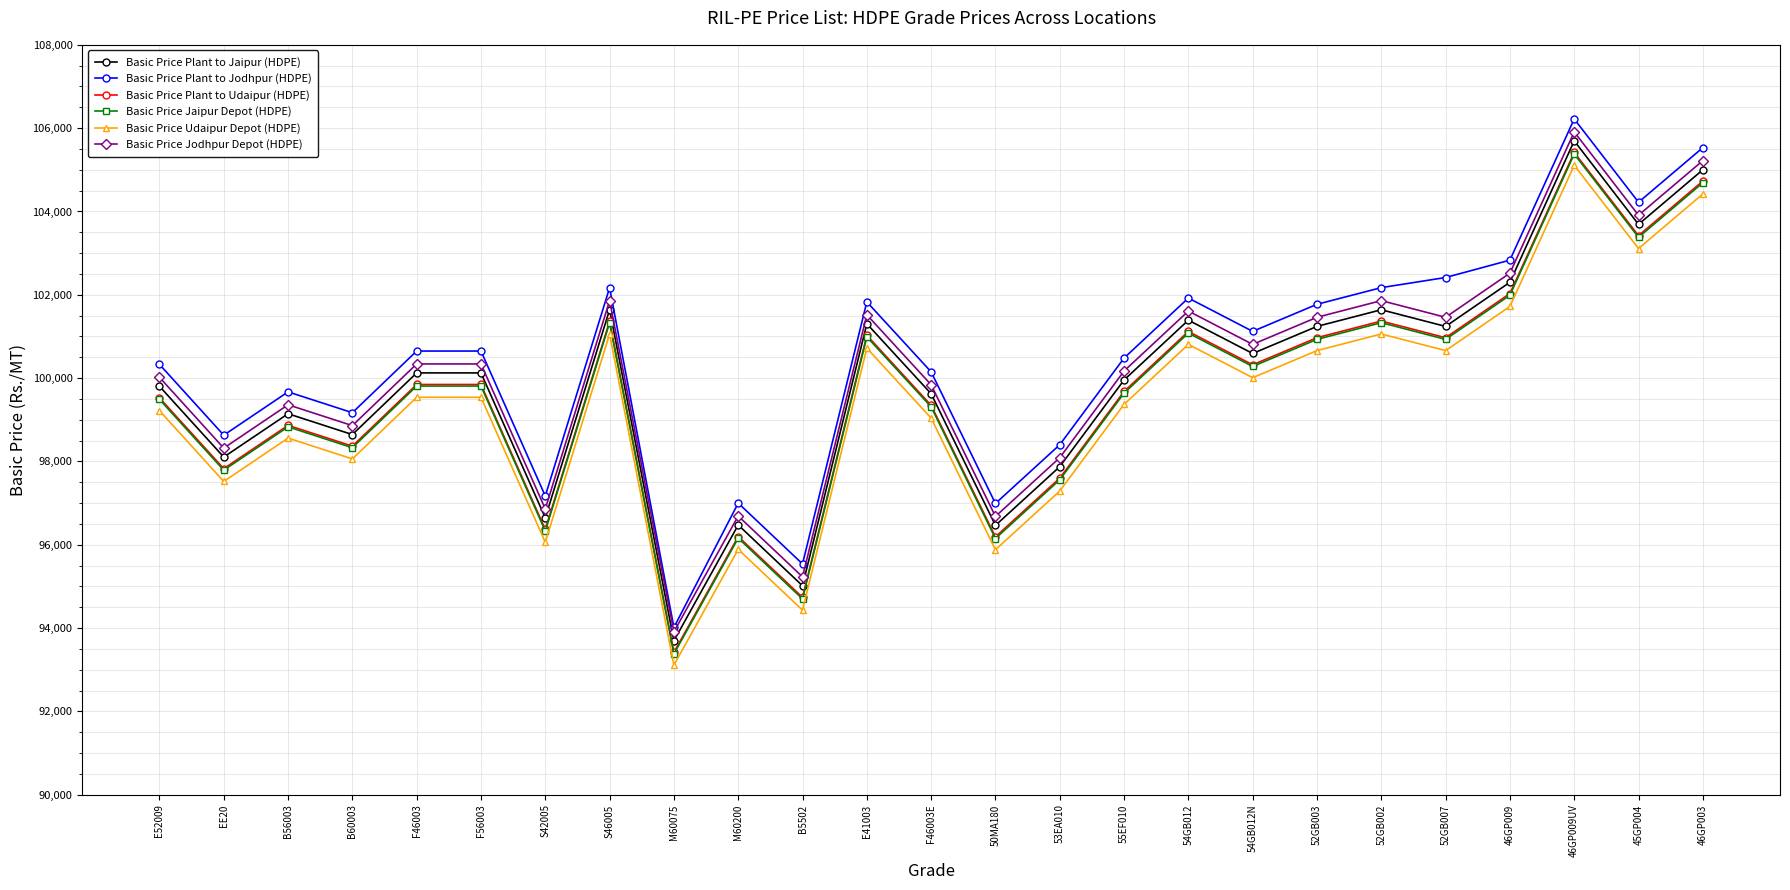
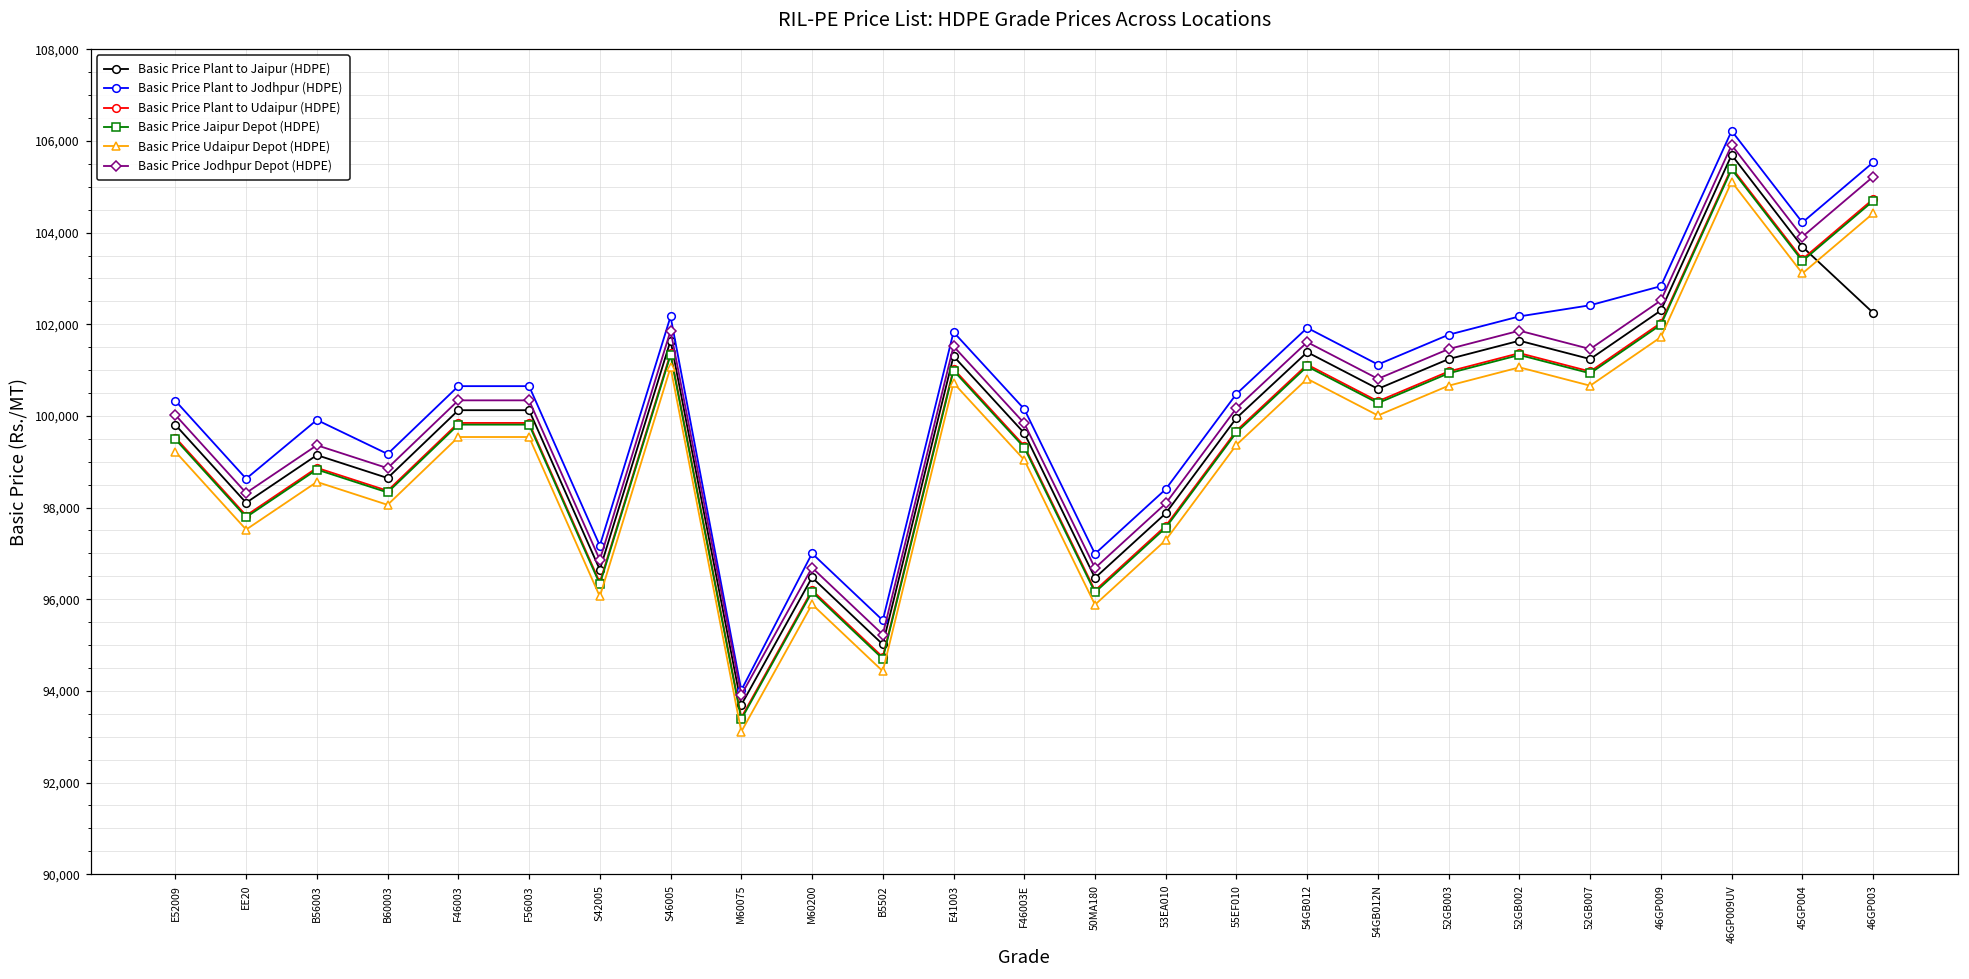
  {
    "Basic Price Plant to Jaipur (HDPE)": {
      "E52009": "99,800",
      "EE20": "98,100",
      "B56003": "99,100",
      "B60003": "98,600",
      "F46003": "100,100",
      "F56003": "100,100",
      "S42005": "96,600",
      "S46005": "101,600",
      "M60075": "93,700",
      "M60200": "96,500",
      "B5502": "95,000",
      "E41003": "101,300",
      "F46003E": "99,600",
      "50MA180": "96,500",
      "53EA010": "97,900",
      "55EF010": "100,000",
      "54GB012": "101,400",
      "54GB012N": "100,600",
      "52GB003": "101,200",
      "52GB002": "101,600",
      "52GB007": "101,200",
      "46GP009": "102,300",
      "46GP009UV": "105,700",
      "45GP004": "103,700",
-     "46GP003": "105,000"
+     "46GP003": "102,300"
    },
    "Basic Price Plant to Jodhpur (HDPE)": {
      "E52009": "100,300",
      "EE20": "98,600",
-     "B56003": "99,700",
+     "B56003": "99,900",
      "B60003": "99,200",
      "F46003": "100,700",
      "F56003": "100,700",
      "S42005": "97,200",
      "S46005": "102,200",
      "M60075": "94,000",
      "M60200": "97,000",
      "B5502": "95,500",
      "E41003": "101,800",
      "F46003E": "100,200",
      "50MA180": "97,000",
      "53EA010": "98,400",
      "55EF010": "100,500",
      "54GB012": "101,900",
      "54GB012N": "101,100",
      "52GB003": "101,800",
      "52GB002": "102,200",
      "52GB007": "102,400",
      "46GP009": "102,800",
      "46GP009UV": "106,200",
      "45GP004": "104,200",
      "46GP003": "105,500"
    },
    "Basic Price Udaipur Depot (HDPE)": {
      "E52009": "99,200",
      "EE20": "97,500",
      "B56003": "98,600",
      "B60003": "98,100",
      "F46003": "99,500",
      "F56003": "99,500",
      "S42005": "96,100",
      "S46005": "101,100",
      "M60075": "93,100",
      "M60200": "95,900",
      "B5502": "94,400",
      "E41003": "100,700",
      "F46003E": "99,000",
      "50MA180": "95,900",
      "53EA010": "97,300",
      "55EF010": "99,400",
      "54GB012": "100,800",
      "54GB012N": "100,000",
      "52GB003": "100,700",
      "52GB002": "101,100",
      "52GB007": "100,700",
      "46GP009": "101,700",
      "46GP009UV": "105,100",
      "45GP004": "103,100",
      "46GP003": "104,400"
    },
    "Basic Price Jodhpur Depot (HDPE)": {
      "E52009": "100,000",
      "EE20": "98,300",
      "B56003": "99,400",
      "B60003": "98,900",
      "F46003": "100,300",
      "F56003": "100,300",
      "S42005": "96,900",
      "S46005": "101,900",
      "M60075": "93,900",
      "M60200": "96,700",
      "B5502": "95,200",
      "E41003": "101,500",
      "F46003E": "99,800",
      "50MA180": "96,700",
      "53EA010": "98,100",
      "55EF010": "100,200",
      "54GB012": "101,600",
      "54GB012N": "100,800",
      "52GB003": "101,500",
      "52GB002": "101,900",
      "52GB007": "101,500",
      "46GP009": "102,500",
      "46GP009UV": "105,900",
      "45GP004": "103,900",
      "46GP003": "105,200"
    }
  }
